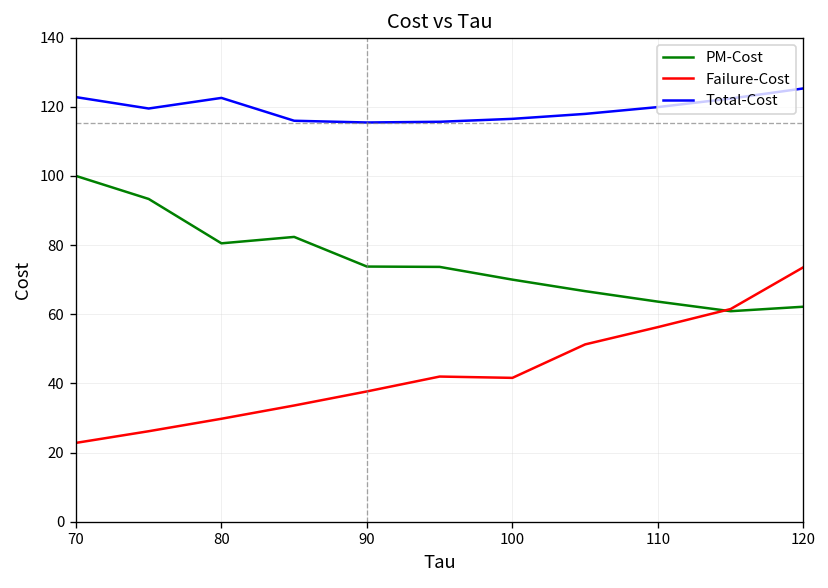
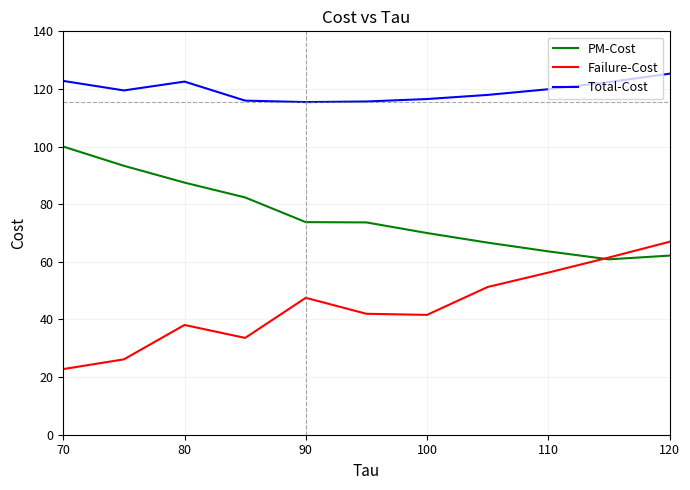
  {
    "PM-Cost": {
      "70": 100,
-     "80": 81,
+     "80": 88,
      "90": 74,
      "100": 70,
      "110": 64,
      "120": 62
    },
    "Failure-Cost": {
      "70": 23,
-     "80": 30,
-     "90": 38,
+     "80": 38,
+     "90": 48,
      "100": 42,
      "110": 56,
-     "120": 74
+     "120": 67
    },
    "Total-Cost": {
      "70": 123,
      "80": 123,
      "90": 115,
      "100": 117,
      "120": 125
    }
  }
